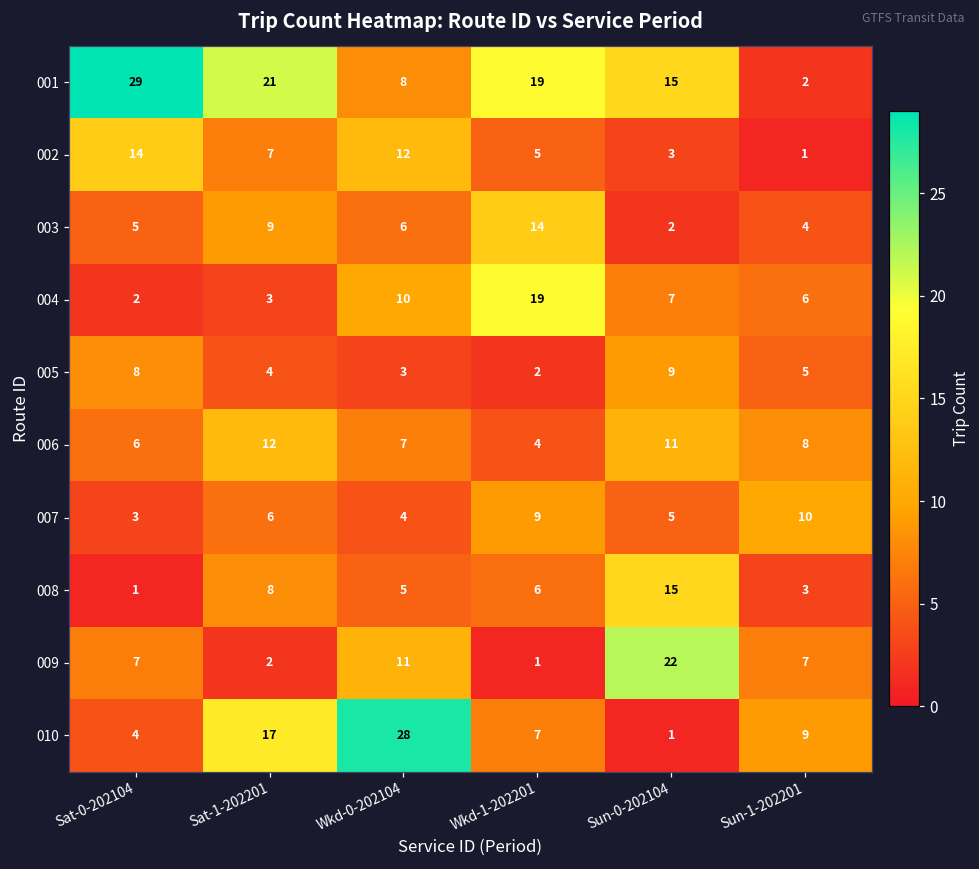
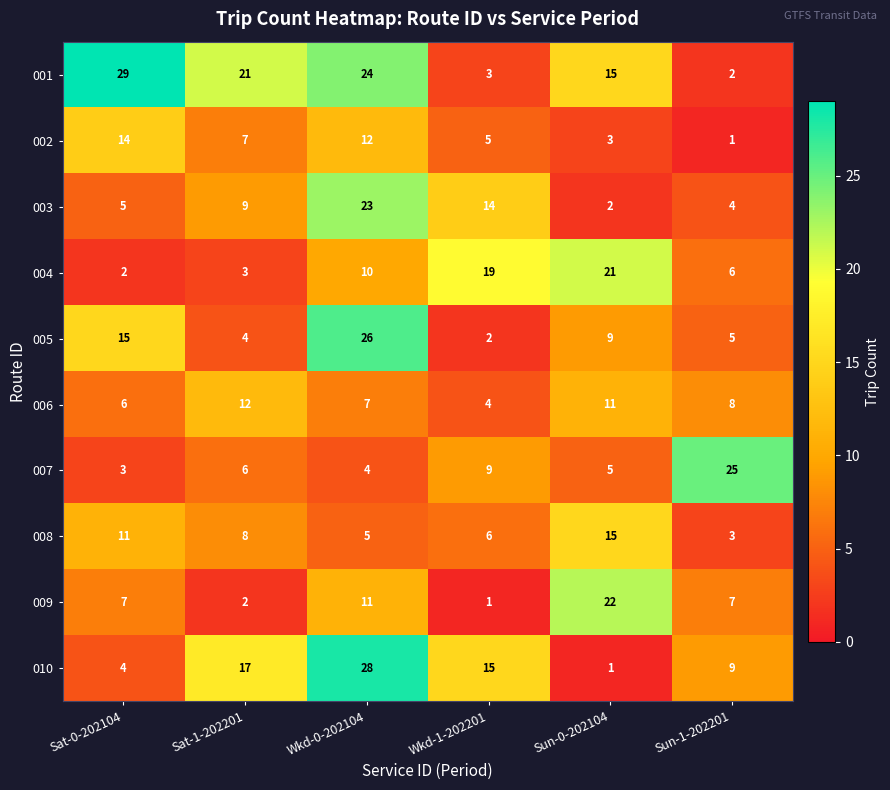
  {
    "001": {
      "Sat-0-202104": 29,
      "Sat-1-202201": 21,
-     "Wkd-0-202104": 8,
-     "Wkd-1-202201": 19,
+     "Wkd-0-202104": 24,
+     "Wkd-1-202201": 3,
      "Sun-0-202104": 15,
      "Sun-1-202201": 2
    },
    "002": {
      "Sat-0-202104": 14,
      "Sat-1-202201": 7,
      "Wkd-0-202104": 12,
      "Wkd-1-202201": 5,
      "Sun-0-202104": 3,
      "Sun-1-202201": 1
    },
    "003": {
      "Sat-0-202104": 5,
      "Sat-1-202201": 9,
-     "Wkd-0-202104": 6,
+     "Wkd-0-202104": 23,
      "Wkd-1-202201": 14,
      "Sun-0-202104": 2,
      "Sun-1-202201": 4
    },
    "004": {
      "Sat-0-202104": 2,
      "Sat-1-202201": 3,
      "Wkd-0-202104": 10,
      "Wkd-1-202201": 19,
-     "Sun-0-202104": 7,
+     "Sun-0-202104": 21,
      "Sun-1-202201": 6
    },
    "005": {
-     "Sat-0-202104": 8,
+     "Sat-0-202104": 15,
      "Sat-1-202201": 4,
-     "Wkd-0-202104": 3,
+     "Wkd-0-202104": 26,
      "Wkd-1-202201": 2,
      "Sun-0-202104": 9,
      "Sun-1-202201": 5
    },
    "006": {
      "Sat-0-202104": 6,
      "Sat-1-202201": 12,
      "Wkd-0-202104": 7,
      "Wkd-1-202201": 4,
      "Sun-0-202104": 11,
      "Sun-1-202201": 8
    },
    "007": {
      "Sat-0-202104": 3,
      "Sat-1-202201": 6,
      "Wkd-0-202104": 4,
      "Wkd-1-202201": 9,
      "Sun-0-202104": 5,
-     "Sun-1-202201": 10
+     "Sun-1-202201": 25
    },
    "008": {
-     "Sat-0-202104": 1,
+     "Sat-0-202104": 11,
      "Sat-1-202201": 8,
      "Wkd-0-202104": 5,
      "Wkd-1-202201": 6,
      "Sun-0-202104": 15,
      "Sun-1-202201": 3
    },
    "009": {
      "Sat-0-202104": 7,
      "Sat-1-202201": 2,
      "Wkd-0-202104": 11,
      "Wkd-1-202201": 1,
      "Sun-0-202104": 22,
      "Sun-1-202201": 7
    },
    "010": {
      "Sat-0-202104": 4,
      "Sat-1-202201": 17,
      "Wkd-0-202104": 28,
-     "Wkd-1-202201": 7,
+     "Wkd-1-202201": 15,
      "Sun-0-202104": 1,
      "Sun-1-202201": 9
    }
  }
